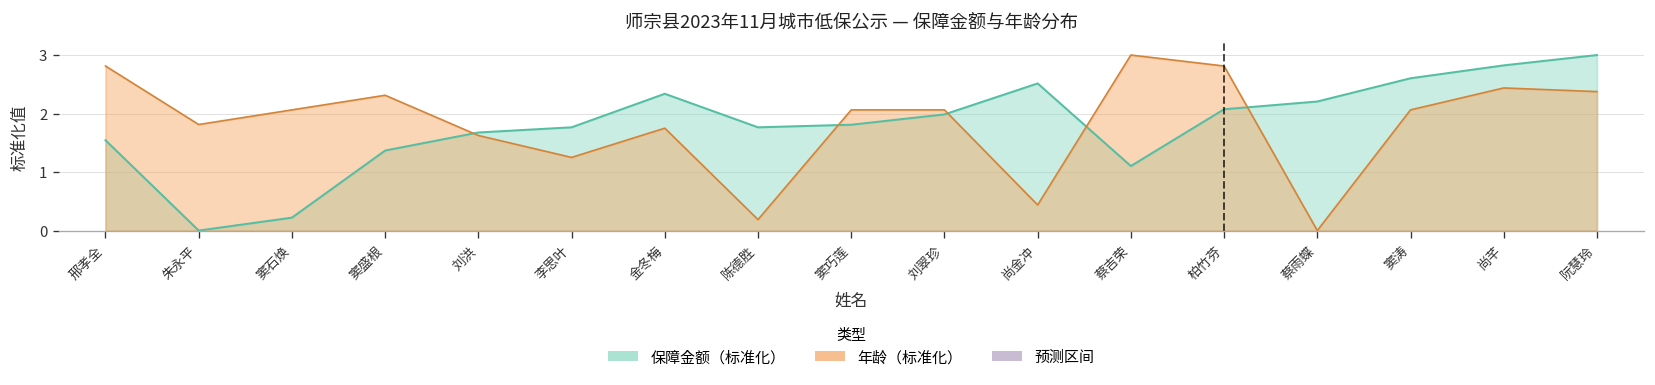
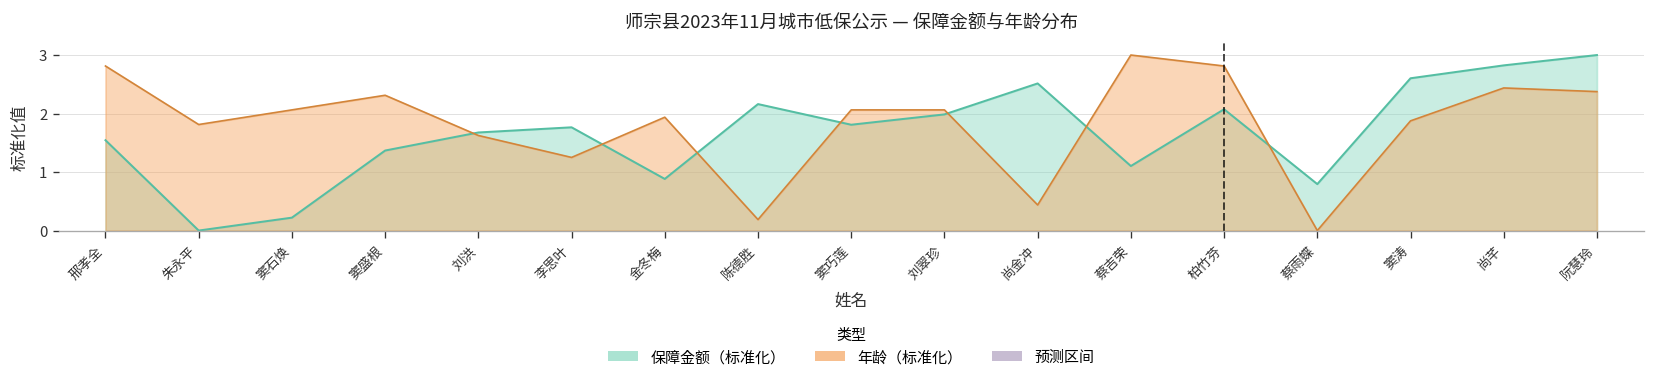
  {
    "保障金额（标准化）": {
      "邢孝全": 1.5,
      "朱永平": 0.0,
      "窦石焕": 0.2,
      "窦盛根": 1.4,
      "李思叶": 1.8,
-     "金冬梅": 2.3,
-     "陈德胜": 1.8,
+     "金冬梅": 0.9,
+     "陈德胜": 2.2,
      "窦巧莲": 1.8,
      "刘翠珍": 2.0,
      "尚金冲": 2.5,
      "蔡吉荣": 1.1,
      "柏竹芬": 2.1,
-     "蔡雨蝶": 2.2,
+     "蔡雨蝶": 0.8,
      "窦涛": 2.6,
      "尚芊": 2.8,
      "阮慧玲": 3.0
    },
    "年龄（标准化）": {
      "邢孝全": 2.8,
      "朱永平": 1.8,
      "窦石焕": 2.1,
      "窦盛根": 2.3,
      "李思叶": 1.3,
-     "金冬梅": 1.8,
+     "金冬梅": 1.9,
      "陈德胜": 0.2,
      "窦巧莲": 2.1,
      "刘翠珍": 2.1,
      "尚金冲": 0.4,
      "蔡吉荣": 3.0,
      "柏竹芬": 2.8,
      "蔡雨蝶": 0.0,
-     "窦涛": 2.1,
+     "窦涛": 1.9,
      "尚芊": 2.4,
      "阮慧玲": 2.4
    }
  }
